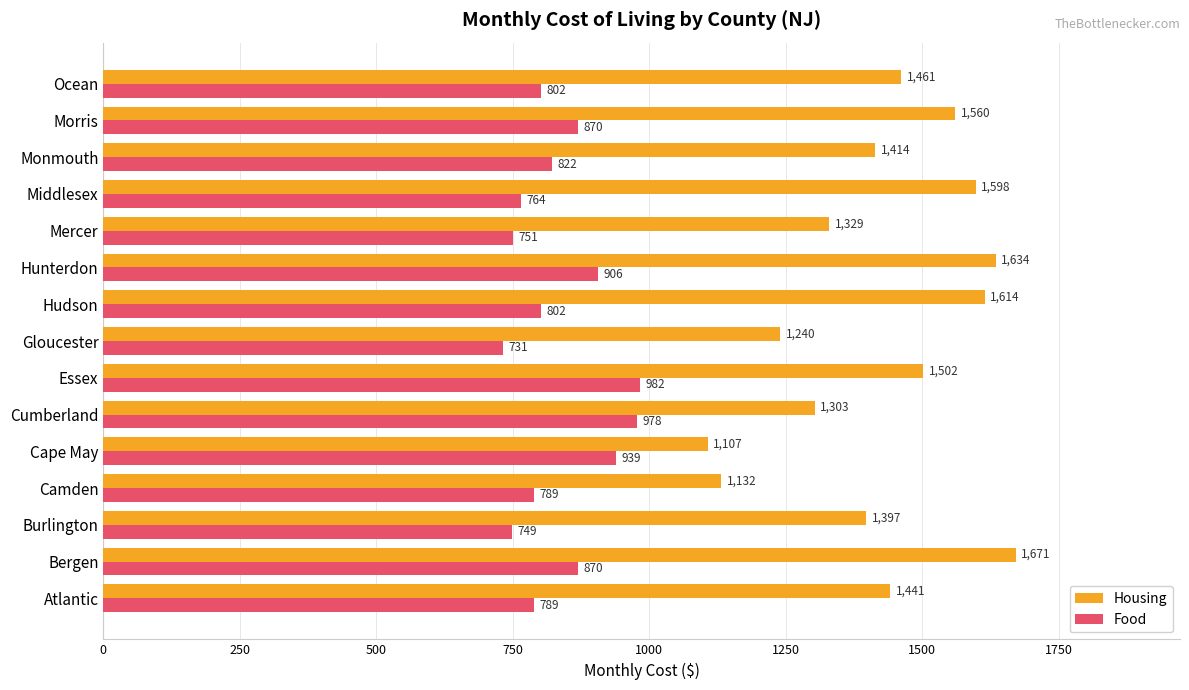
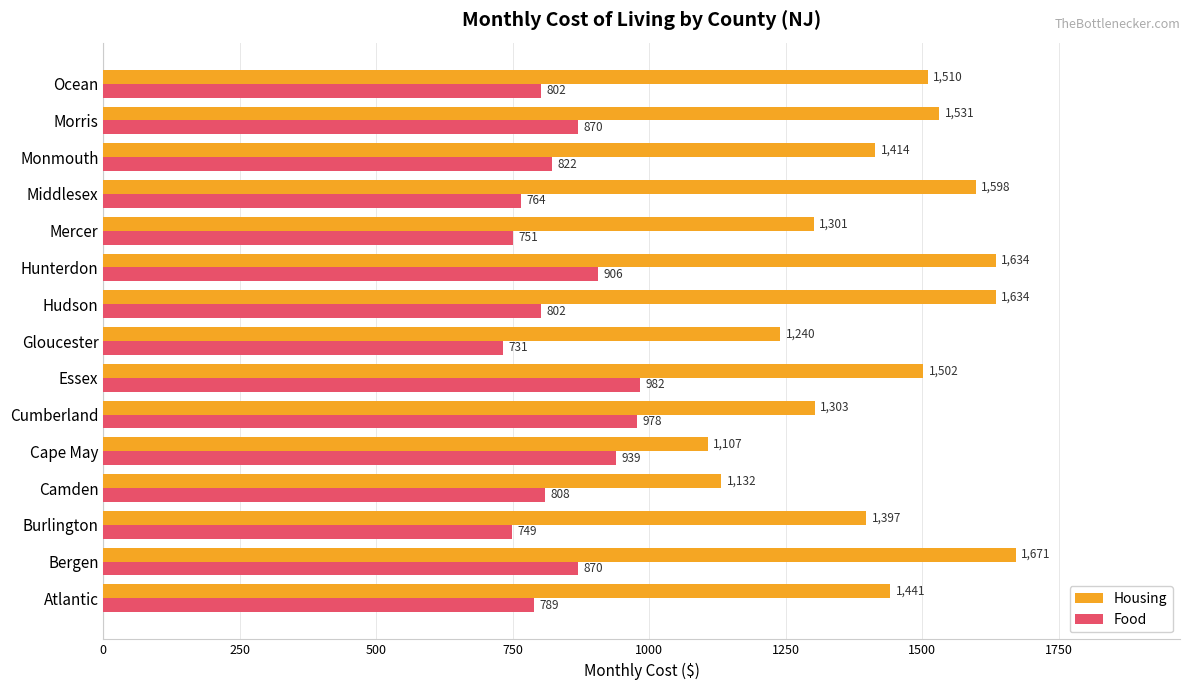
  {
    "Housing": {
-     "Ocean": "1,461",
-     "Morris": "1,560",
+     "Ocean": "1,510",
+     "Morris": "1,531",
      "Monmouth": "1,414",
      "Middlesex": "1,598",
-     "Mercer": "1,329",
+     "Mercer": "1,301",
      "Hunterdon": "1,634",
-     "Hudson": "1,614",
+     "Hudson": "1,634",
      "Gloucester": "1,240",
      "Essex": "1,502",
      "Cumberland": "1,303",
      "Cape May": "1,107",
      "Camden": "1,132",
      "Burlington": "1,397",
      "Bergen": "1,671",
      "Atlantic": "1,441"
    },
    "Food": {
      "Ocean": "802",
      "Morris": "870",
      "Monmouth": "822",
      "Middlesex": "764",
      "Mercer": "751",
      "Hunterdon": "906",
      "Hudson": "802",
      "Gloucester": "731",
      "Essex": "982",
      "Cumberland": "978",
      "Cape May": "939",
-     "Camden": "789",
+     "Camden": "808",
      "Burlington": "749",
      "Bergen": "870",
      "Atlantic": "789"
    }
  }
